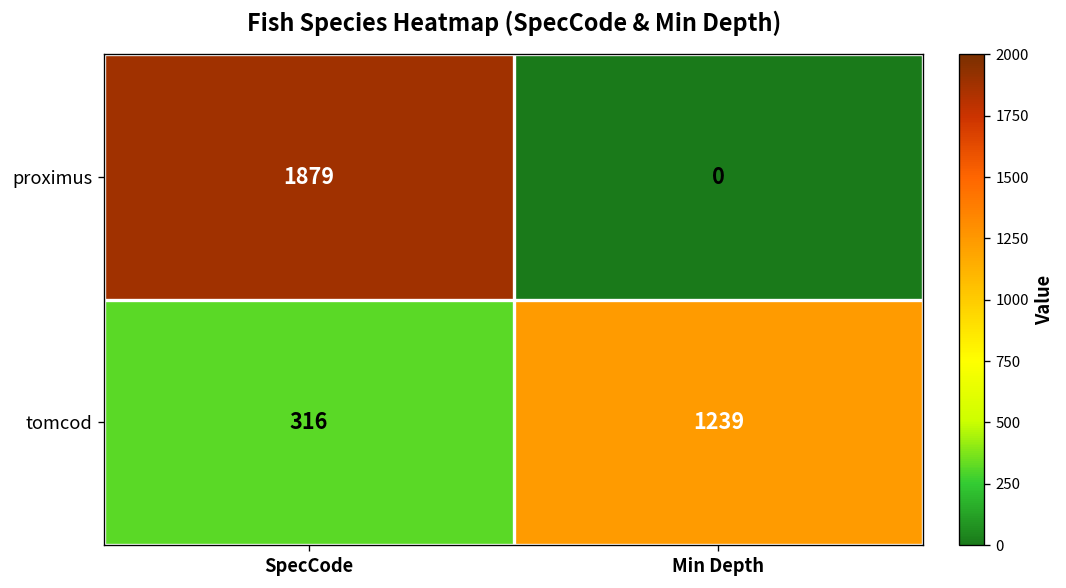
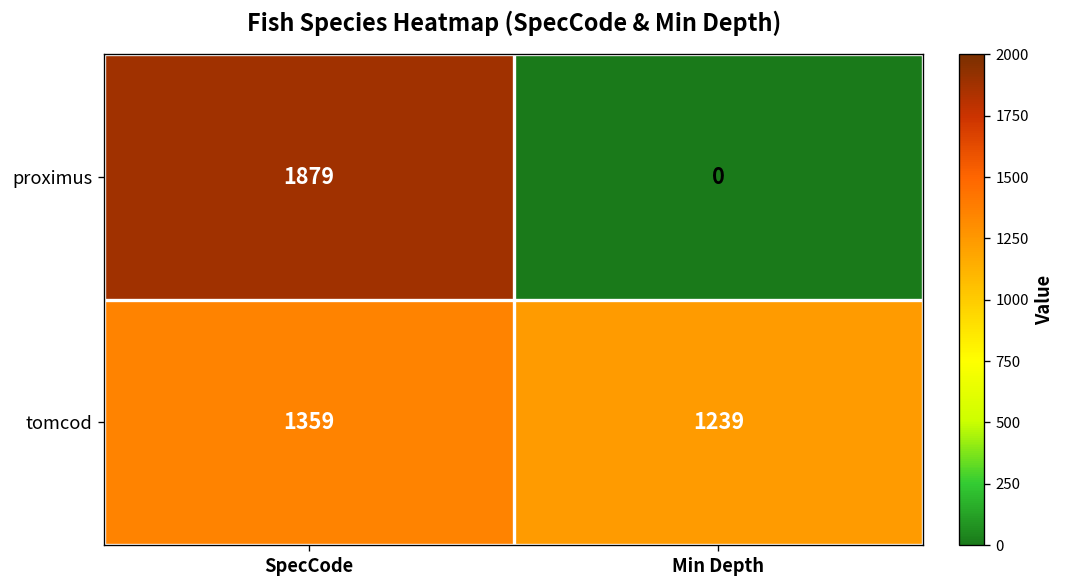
  {
    "proximus": {
      "SpecCode": 1879,
      "Min Depth": 0
    },
    "tomcod": {
-     "SpecCode": 316,
+     "SpecCode": 1359,
      "Min Depth": 1239
    }
  }
